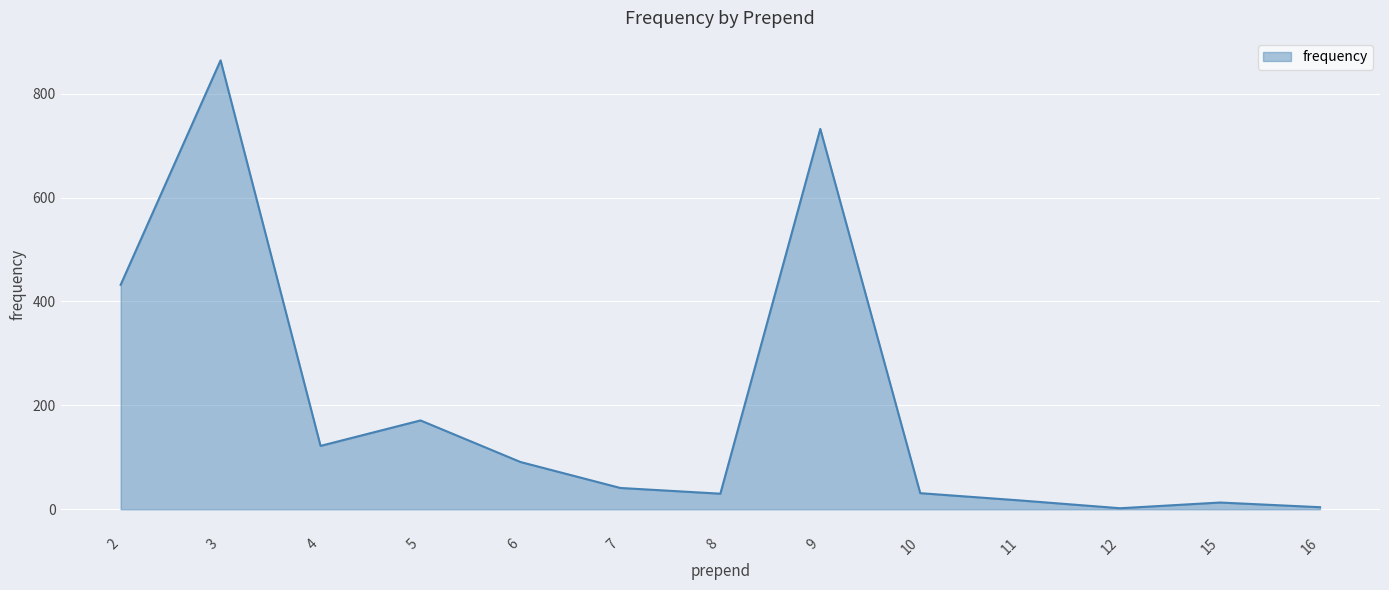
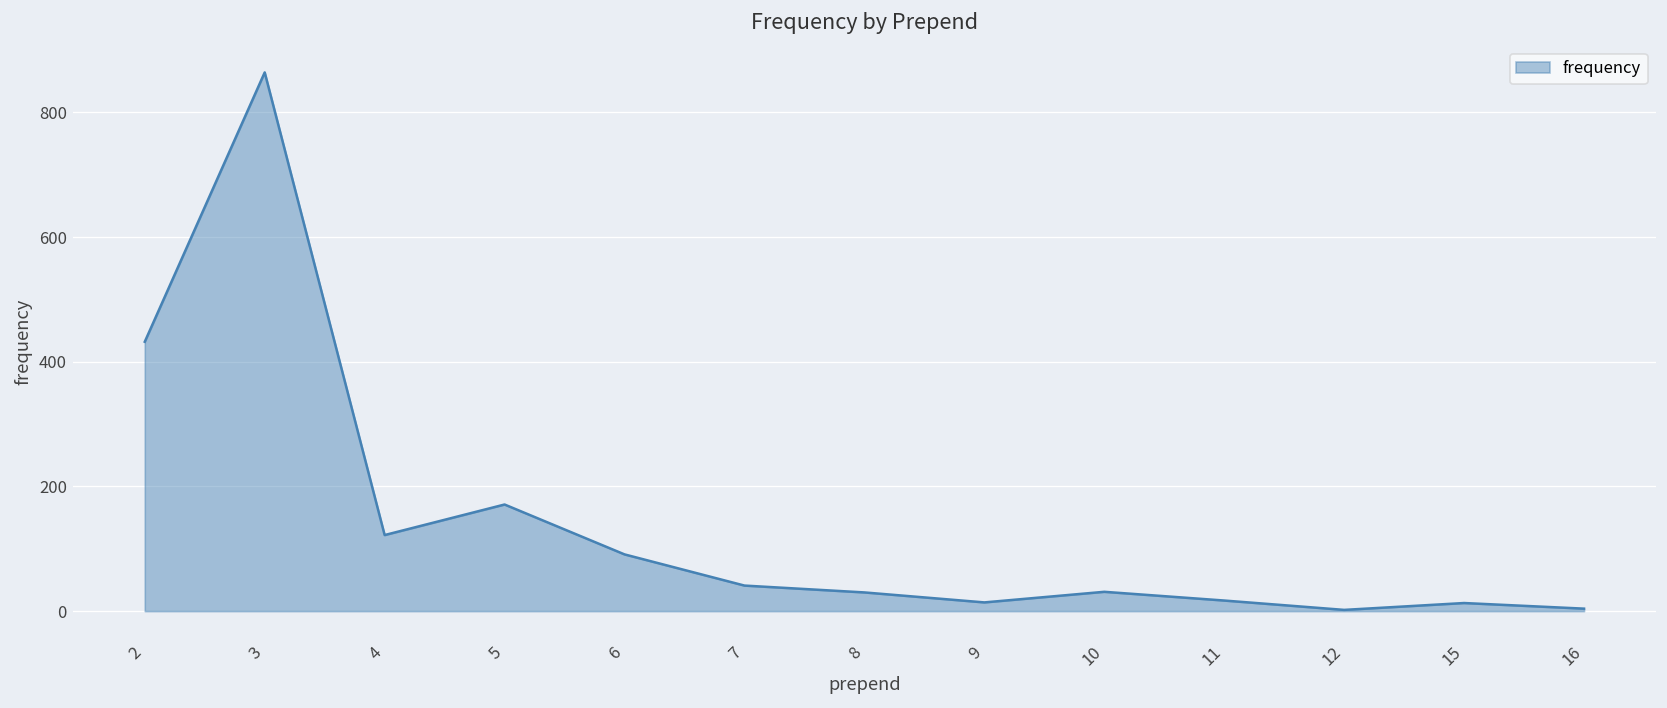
  {
    "2": 430,
    "3": 860,
    "4": 120,
    "5": 170,
    "6": 90,
    "7": 40,
    "8": 30,
-   "9": 730,
+   "9": 10,
    "10": 30,
    "11": 20,
    "12": 0,
    "15": 10,
    "16": 0
  }
